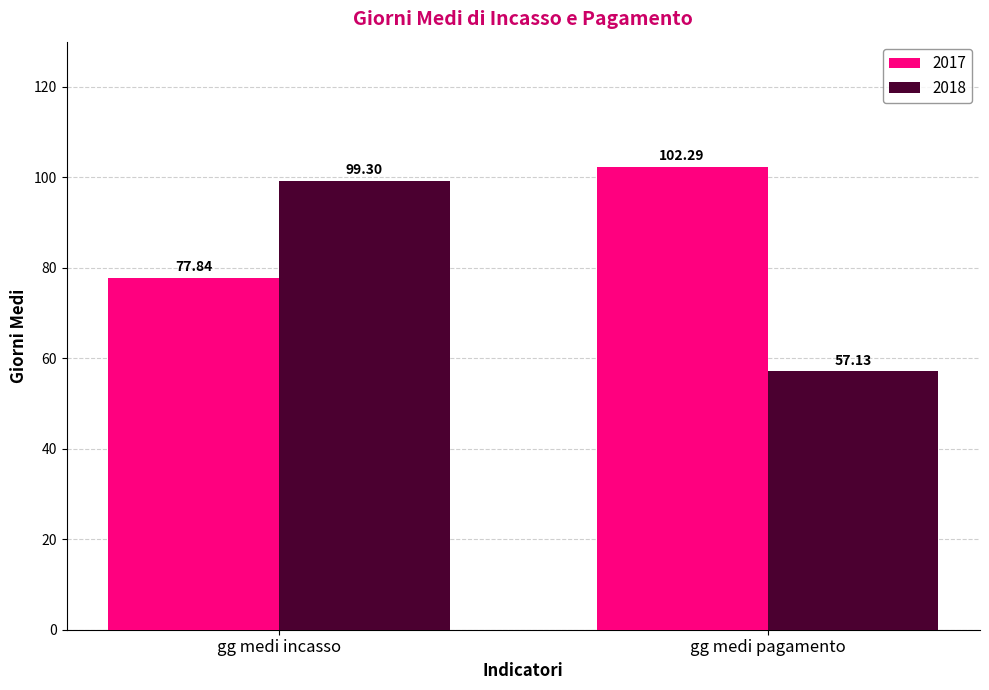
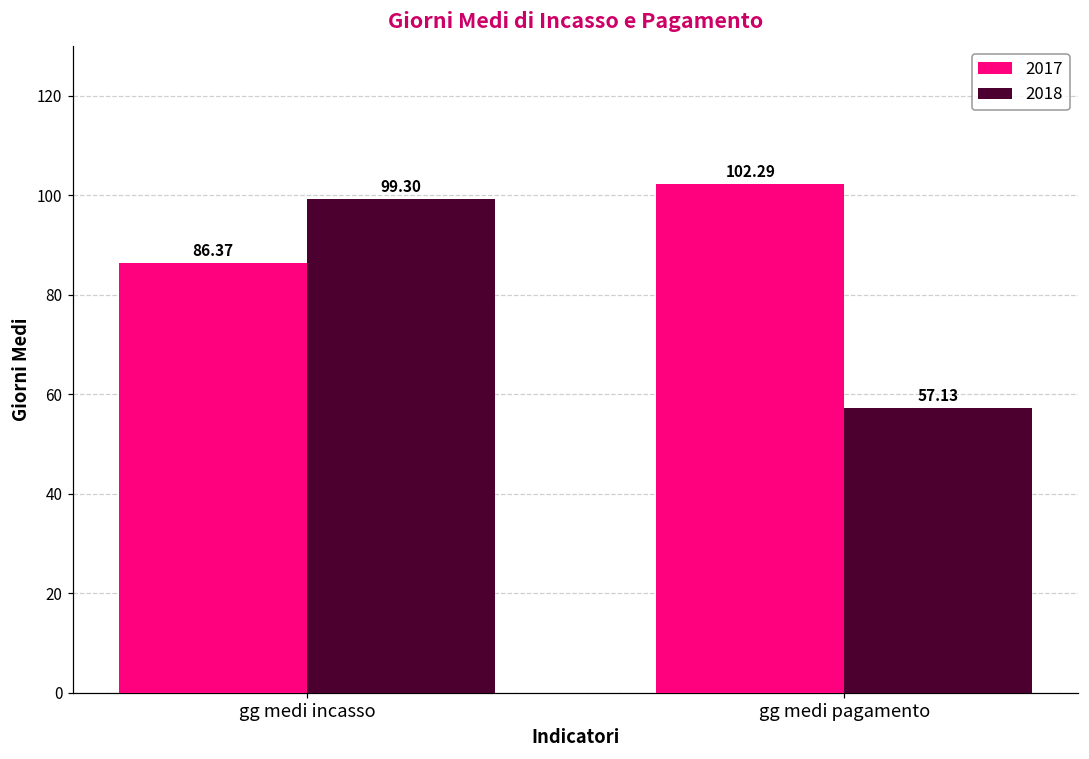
  {
    "2017": {
-     "gg medi incasso": 77.84,
+     "gg medi incasso": 86.37,
      "gg medi pagamento": 102.29
    },
    "2018": {
      "gg medi incasso": 99.30,
      "gg medi pagamento": 57.13
    }
  }
